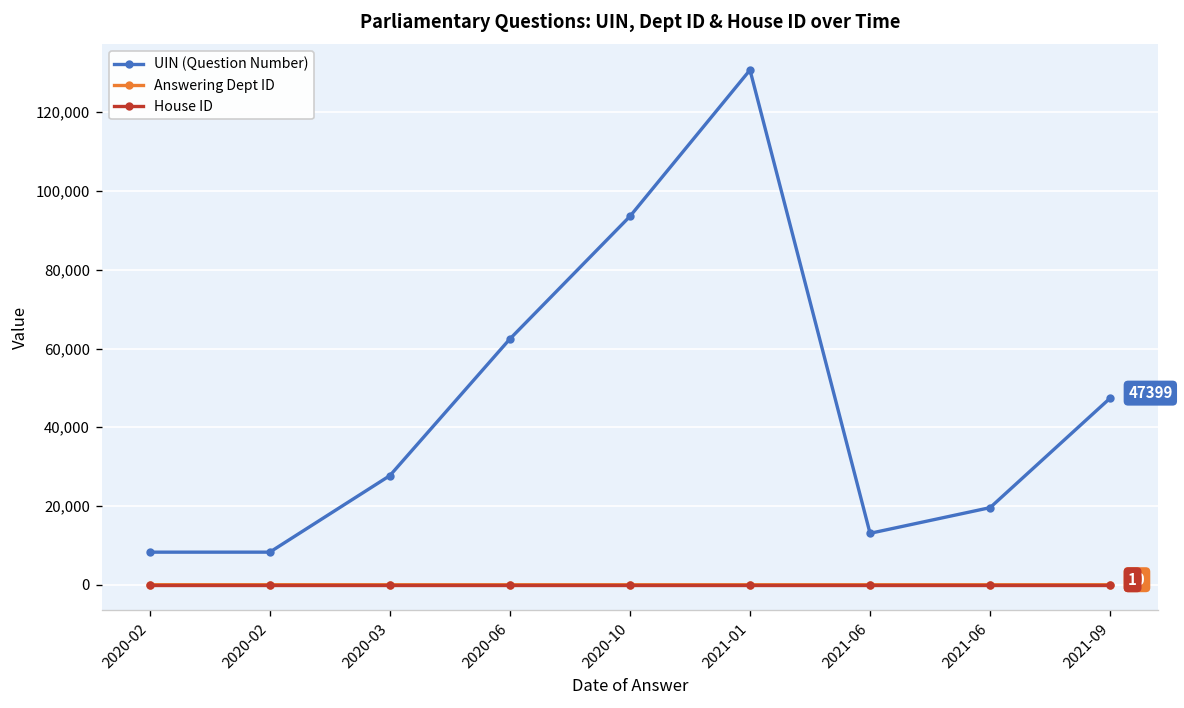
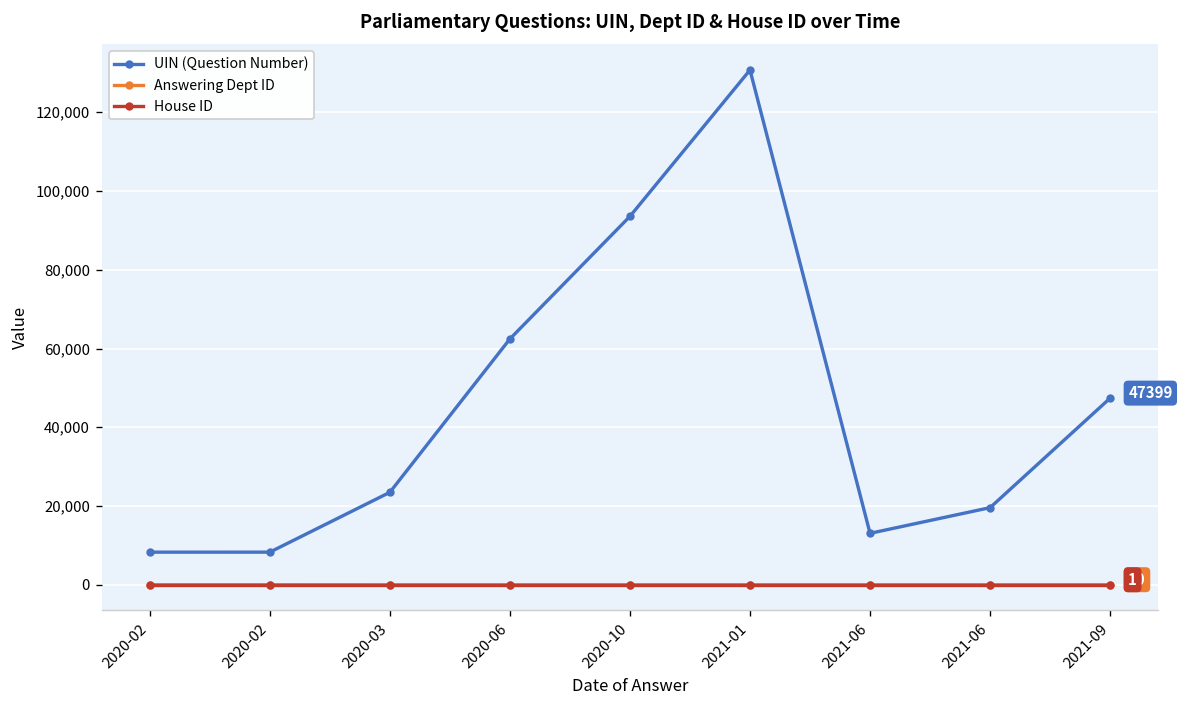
  {
    "UIN (Question Number)": {
-     "2020-03": "28,000",
+     "2020-03": "23,000",
      "2020-06": "62,000",
      "2020-10": "94,000",
      "2021-01": "131,000"
    },
    "House ID": {
      "2020-03": "0",
      "2020-06": "0",
      "2020-10": "0",
      "2021-01": "0"
    }
  }
